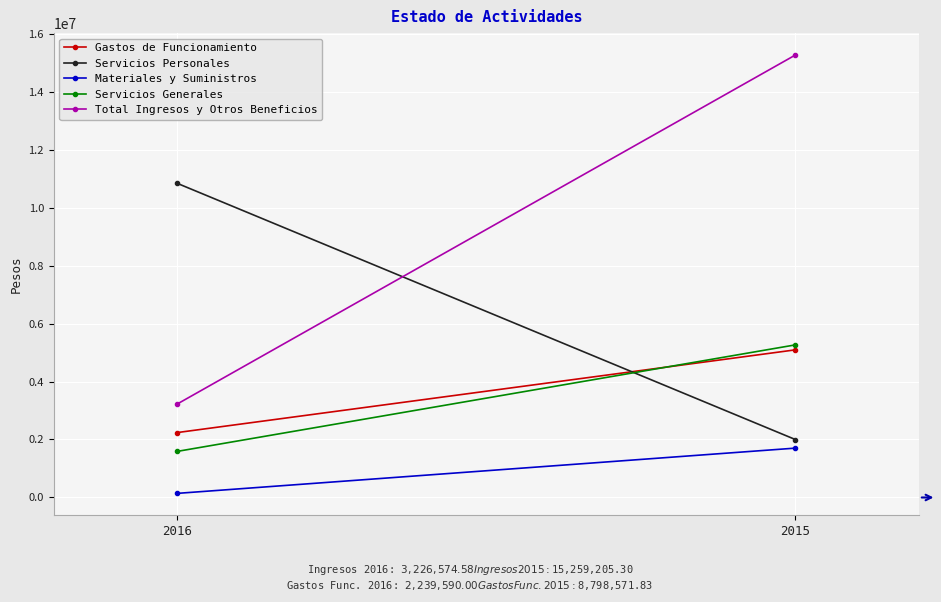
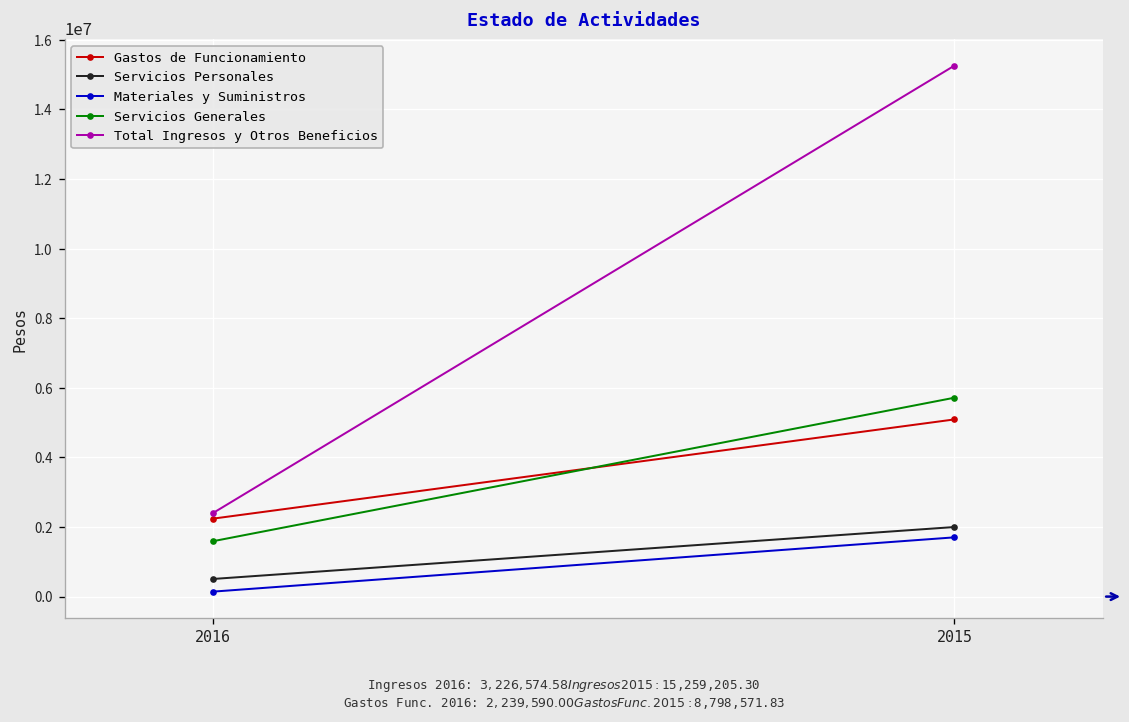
  {
    "Gastos de Funcionamiento": {
      "2016": 2200000,
      "2015": 5100000
    },
    "Servicios Personales": {
-     "2016": 10800000,
+     "2016": 500000,
      "2015": 2000000
    },
    "Materiales y Suministros": {
      "2016": 100000,
      "2015": 1700000
    },
    "Servicios Generales": {
      "2016": 1600000,
-     "2015": 5300000
+     "2015": 5700000
    },
    "Total Ingresos y Otros Beneficios": {
-     "2016": 3200000,
+     "2016": 2400000,
      "2015": 15300000
    }
  }
